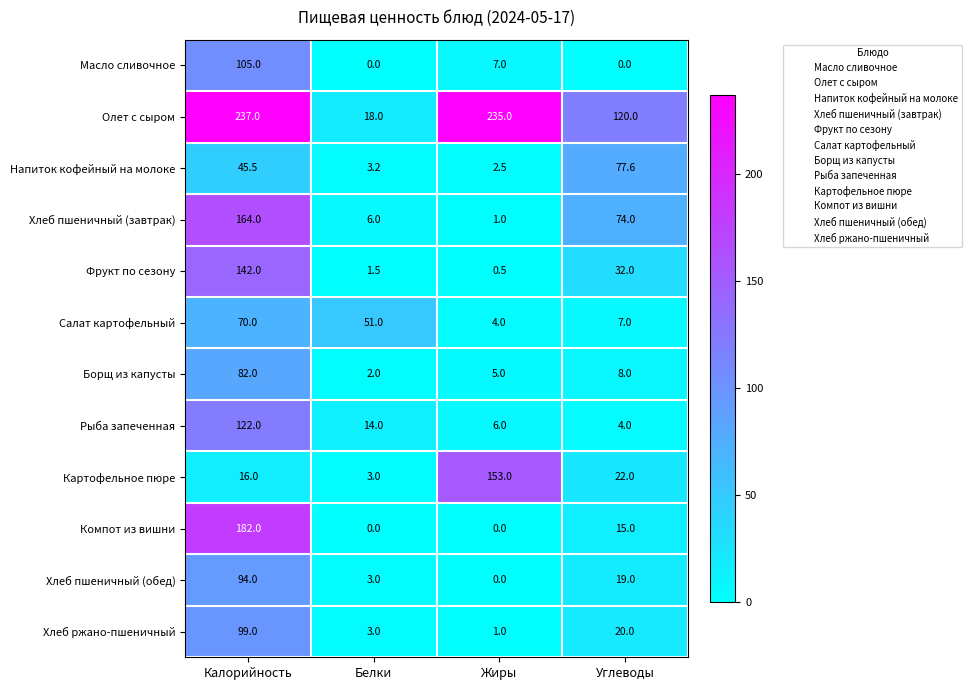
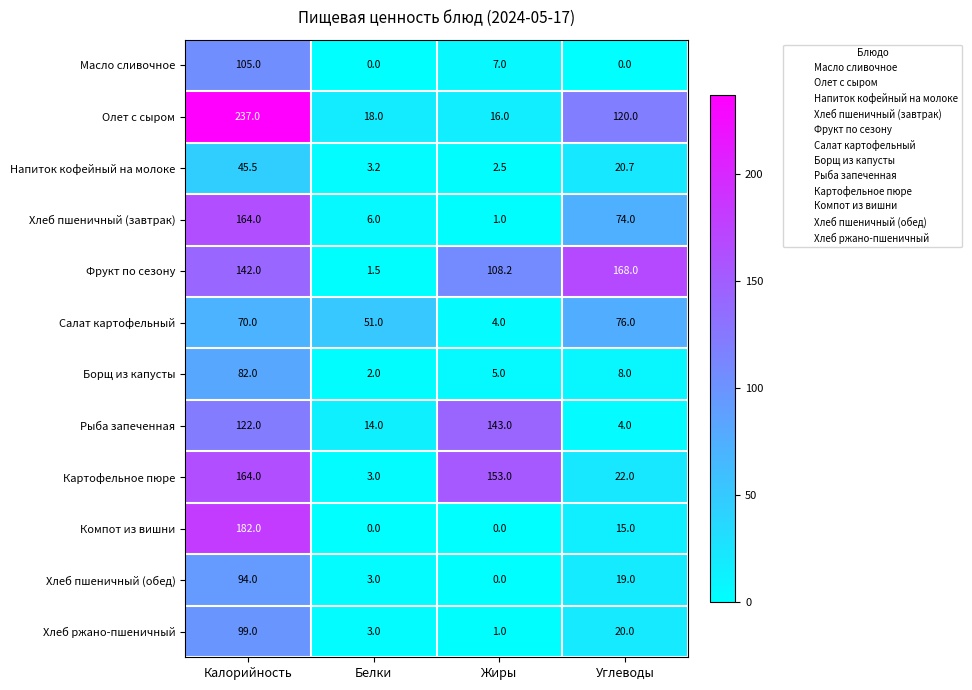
  {
    "Масло сливочное": {
      "Калорийность": 105.0,
      "Белки": 0.0,
      "Жиры": 7.0,
      "Углеводы": 0.0
    },
    "Олет с сыром": {
      "Калорийность": 237.0,
      "Белки": 18.0,
-     "Жиры": 235.0,
+     "Жиры": 16.0,
      "Углеводы": 120.0
    },
    "Напиток кофейный на молоке": {
      "Калорийность": 45.5,
      "Белки": 3.2,
      "Жиры": 2.5,
-     "Углеводы": 77.6
+     "Углеводы": 20.7
    },
    "Хлеб пшеничный (завтрак)": {
      "Калорийность": 164.0,
      "Белки": 6.0,
      "Жиры": 1.0,
      "Углеводы": 74.0
    },
    "Фрукт по сезону": {
      "Калорийность": 142.0,
      "Белки": 1.5,
-     "Жиры": 0.5,
-     "Углеводы": 32.0
+     "Жиры": 108.2,
+     "Углеводы": 168.0
    },
    "Салат картофельный": {
      "Калорийность": 70.0,
      "Белки": 51.0,
      "Жиры": 4.0,
-     "Углеводы": 7.0
+     "Углеводы": 76.0
    },
    "Борщ из капусты": {
      "Калорийность": 82.0,
      "Белки": 2.0,
      "Жиры": 5.0,
      "Углеводы": 8.0
    },
    "Рыба запеченная": {
      "Калорийность": 122.0,
      "Белки": 14.0,
-     "Жиры": 6.0,
+     "Жиры": 143.0,
      "Углеводы": 4.0
    },
    "Картофельное пюре": {
-     "Калорийность": 16.0,
+     "Калорийность": 164.0,
      "Белки": 3.0,
      "Жиры": 153.0,
      "Углеводы": 22.0
    },
    "Компот из вишни": {
      "Калорийность": 182.0,
      "Белки": 0.0,
      "Жиры": 0.0,
      "Углеводы": 15.0
    },
    "Хлеб пшеничный (обед)": {
      "Калорийность": 94.0,
      "Белки": 3.0,
      "Жиры": 0.0,
      "Углеводы": 19.0
    },
    "Хлеб ржано-пшеничный": {
      "Калорийность": 99.0,
      "Белки": 3.0,
      "Жиры": 1.0,
      "Углеводы": 20.0
    }
  }
